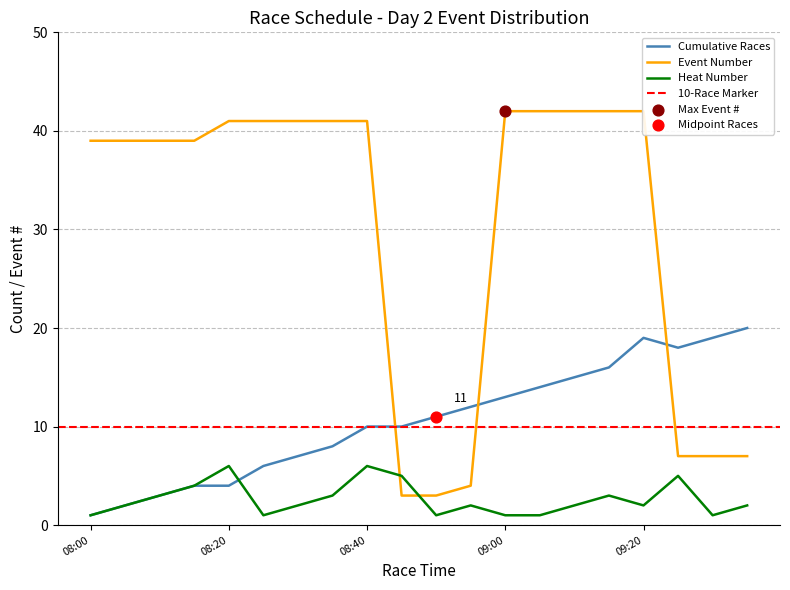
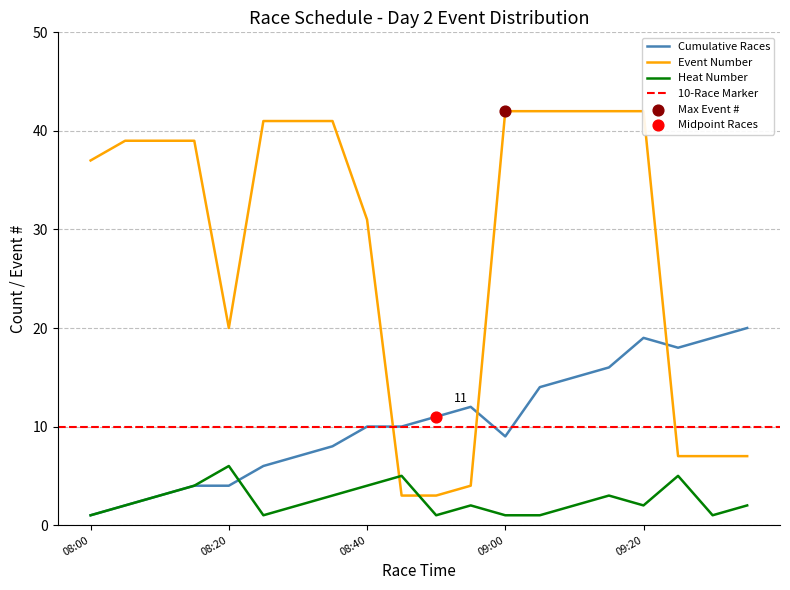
  {
    "Cumulative Races": {
      "08:20": 4,
      "08:40": 10,
-     "09:00": 13,
+     "09:00": 9,
      "09:20": 19
    },
    "Event Number": {
-     "08:00": 39,
-     "08:20": 41,
-     "08:40": 41
+     "08:00": 37,
+     "08:20": 20,
+     "08:40": 31
    },
    "Heat Number": {
      "08:20": 6,
-     "08:40": 6,
+     "08:40": 4,
      "09:00": 1,
      "09:20": 2
    }
  }
